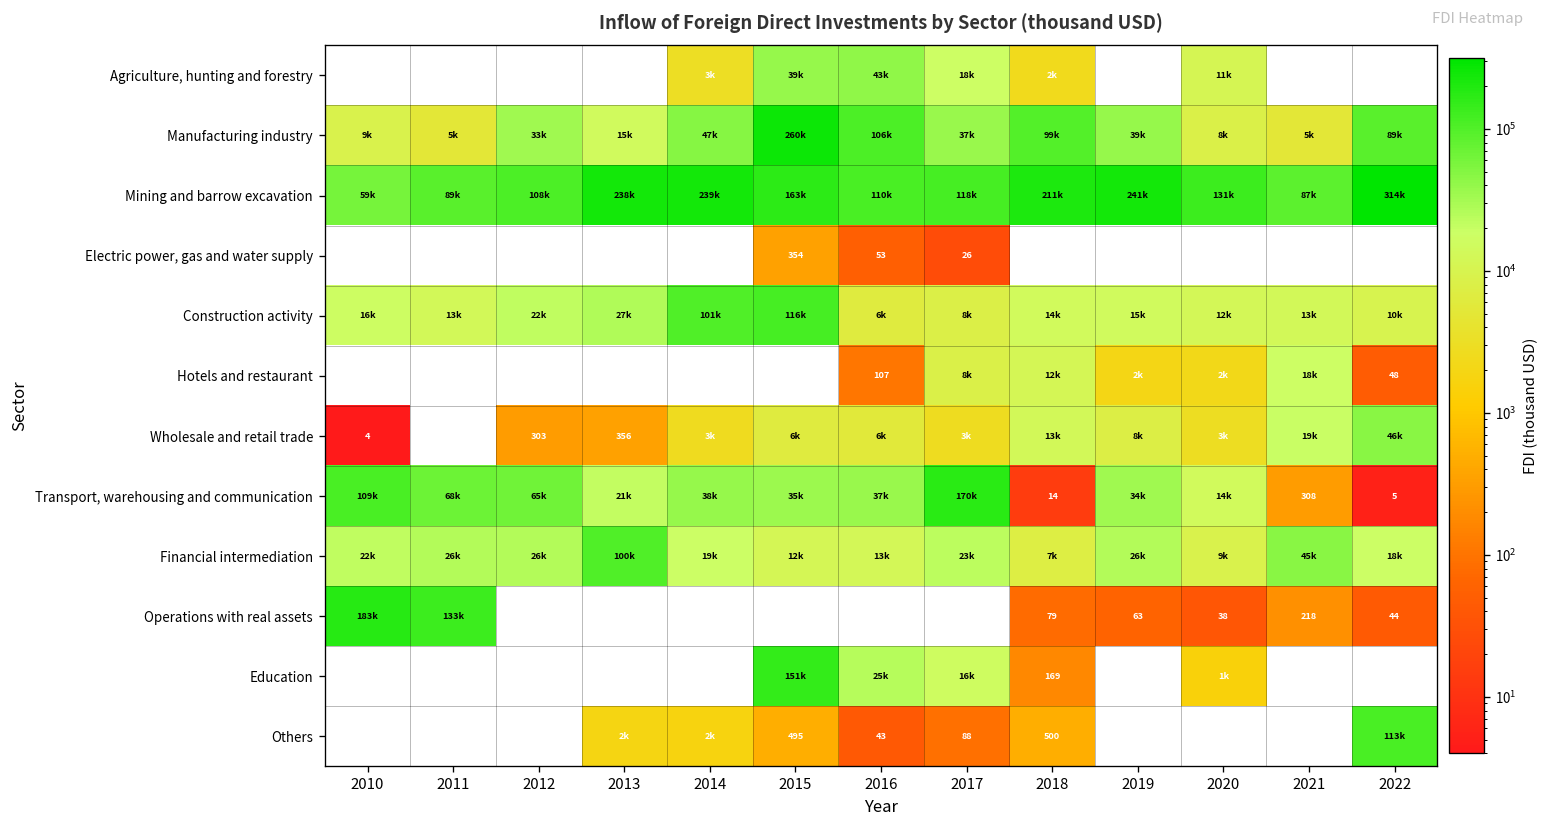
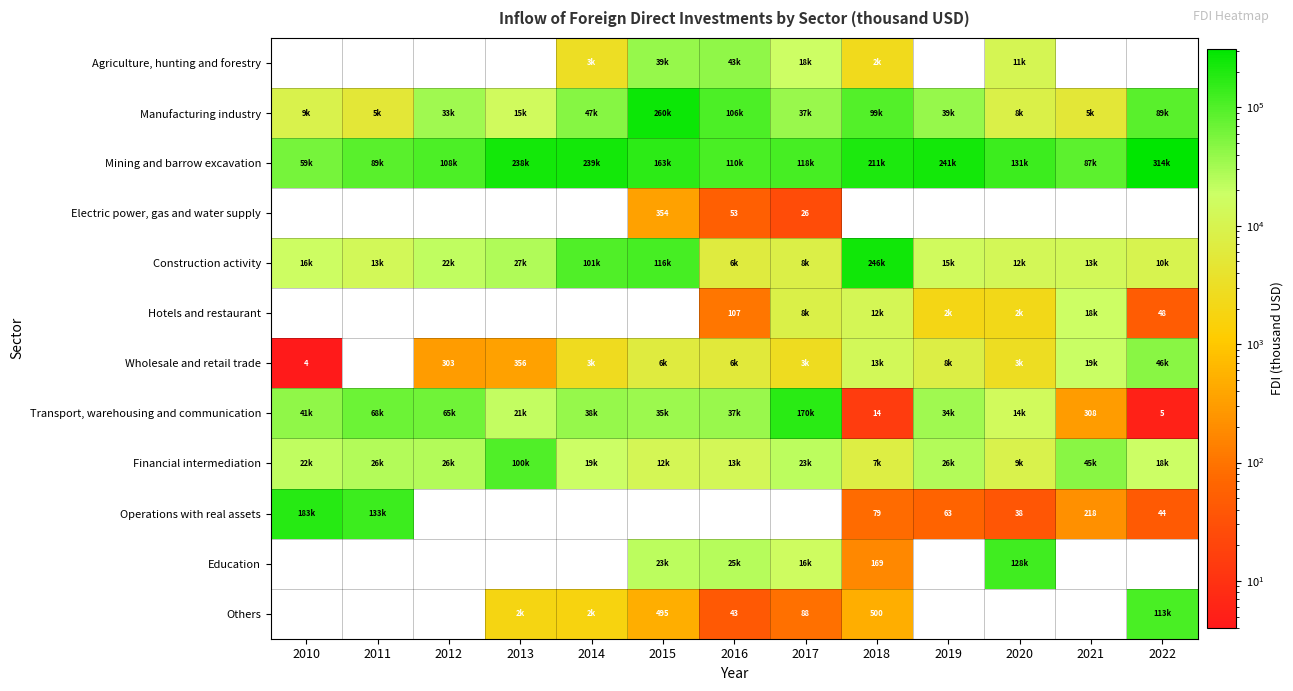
  {
    "Agriculture, hunting and forestry": {
      "2014": "3k",
      "2015": "39k",
      "2016": "43k",
      "2017": "18k",
      "2018": "2k",
      "2020": "11k"
    },
    "Manufacturing industry": {
      "2010": "9k",
      "2011": "5k",
      "2012": "33k",
      "2013": "15k",
      "2014": "47k",
      "2015": "260k",
      "2016": "106k",
      "2017": "37k",
      "2018": "99k",
      "2019": "39k",
      "2020": "8k",
      "2021": "5k",
      "2022": "89k"
    },
    "Mining and barrow excavation": {
      "2010": "59k",
      "2011": "89k",
      "2012": "108k",
      "2013": "238k",
      "2014": "239k",
      "2015": "163k",
      "2016": "110k",
      "2017": "118k",
      "2018": "211k",
      "2019": "241k",
      "2020": "131k",
      "2021": "87k",
      "2022": "314k"
    },
    "Electric power, gas and water supply": {
      "2015": "354",
      "2016": "53",
      "2017": "26"
    },
    "Construction activity": {
      "2010": "16k",
      "2011": "13k",
      "2012": "22k",
      "2013": "27k",
      "2014": "101k",
      "2015": "116k",
      "2016": "6k",
      "2017": "8k",
-     "2018": "14k",
+     "2018": "246k",
      "2019": "15k",
      "2020": "12k",
      "2021": "13k",
      "2022": "10k"
    },
    "Hotels and restaurant": {
      "2016": "107",
      "2017": "8k",
      "2018": "12k",
      "2019": "2k",
      "2020": "2k",
      "2021": "18k",
      "2022": "48"
    },
    "Wholesale and retail trade": {
      "2010": "4",
      "2012": "303",
      "2013": "356",
      "2014": "3k",
      "2015": "6k",
      "2016": "6k",
      "2017": "3k",
      "2018": "13k",
      "2019": "8k",
      "2020": "3k",
      "2021": "19k",
      "2022": "46k"
    },
    "Transport, warehousing and communication": {
-     "2010": "109k",
+     "2010": "41k",
      "2011": "68k",
      "2012": "65k",
      "2013": "21k",
      "2014": "38k",
      "2015": "35k",
      "2016": "37k",
      "2017": "170k",
      "2018": "14",
      "2019": "34k",
      "2020": "14k",
      "2021": "308",
      "2022": "5"
    },
    "Financial intermediation": {
      "2010": "22k",
      "2011": "26k",
      "2012": "26k",
      "2013": "100k",
      "2014": "19k",
      "2015": "12k",
      "2016": "13k",
      "2017": "23k",
      "2018": "7k",
      "2019": "26k",
      "2020": "9k",
      "2021": "45k",
      "2022": "18k"
    },
    "Operations with real assets": {
      "2010": "183k",
      "2011": "133k",
      "2018": "79",
      "2019": "63",
      "2020": "38",
      "2021": "218",
      "2022": "44"
    },
    "Education": {
-     "2015": "151k",
+     "2015": "23k",
      "2016": "25k",
      "2017": "16k",
      "2018": "169",
-     "2020": "1k"
+     "2020": "128k"
    },
    "Others": {
      "2013": "2k",
      "2014": "2k",
      "2015": "495",
      "2016": "43",
      "2017": "88",
      "2018": "500",
      "2022": "113k"
    }
  }
